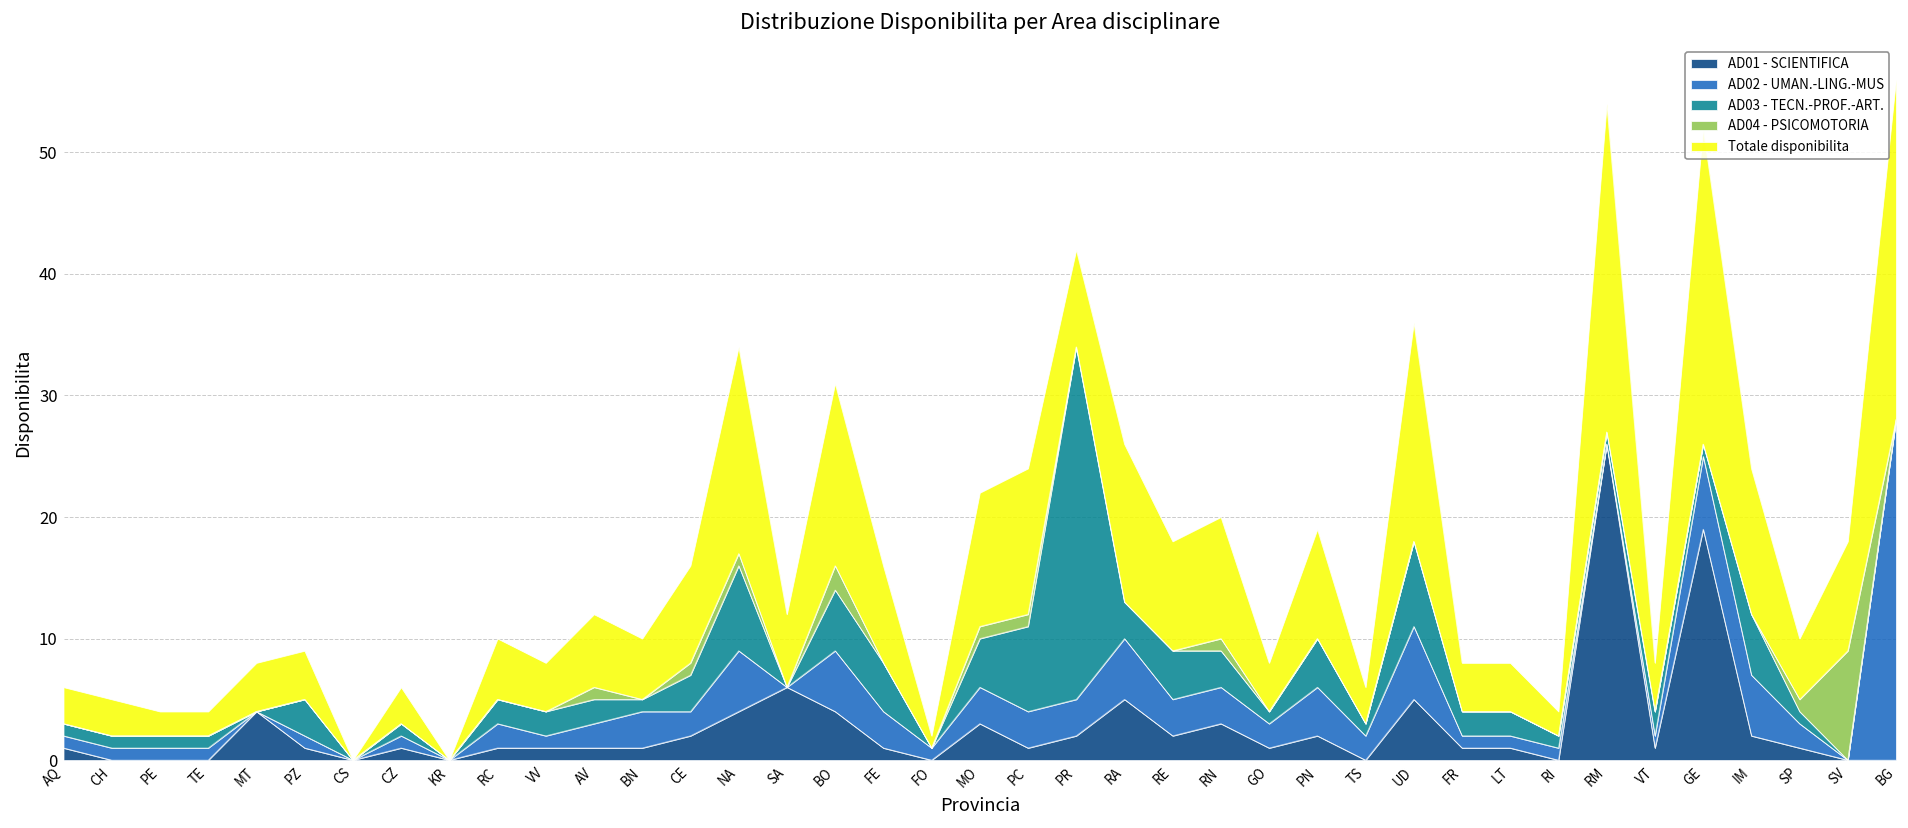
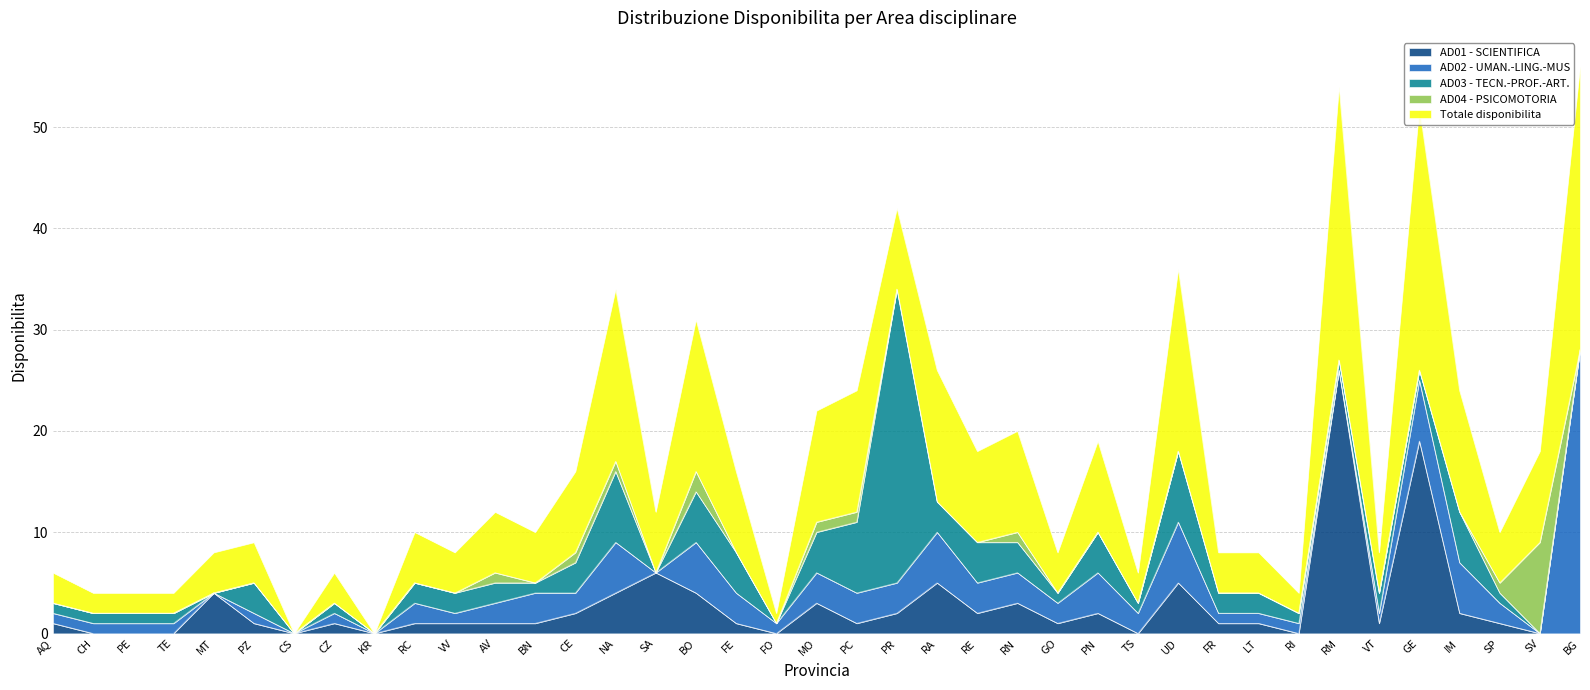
  {
    "AD01 - SCIENTIFICA": {
      "AQ": 1,
      "CH": 0,
      "PE": 0,
      "TE": 0,
      "PZ": 1,
      "CZ": 1,
      "RC": 1,
      "VV": 1,
      "AV": 1,
      "BN": 1,
      "CE": 2,
      "NA": 4,
      "BO": 4,
      "FE": 1,
      "FO": 0,
      "MO": 3,
      "PC": 1,
      "PR": 2,
      "RA": 5,
      "RE": 2,
      "RN": 3,
      "GO": 1,
      "PN": 2,
      "TS": 0,
      "UD": 5,
      "FR": 1,
      "LT": 1,
      "RI": 0,
      "VT": 1,
      "GE": 19,
      "IM": 2,
      "SP": 1,
      "BG": 0
    },
    "AD02 - UMAN.-LING.-MUS": {
      "AQ": 1,
      "CH": 1,
      "PE": 1,
      "TE": 1,
      "PZ": 1,
      "CZ": 1,
      "RC": 2,
      "VV": 1,
      "AV": 2,
      "BN": 3,
      "CE": 2,
      "NA": 5,
      "BO": 5,
      "FE": 3,
      "MO": 3,
      "PC": 3,
      "PR": 3,
      "RA": 5,
      "RE": 3,
      "RN": 3,
      "GO": 2,
      "PN": 4,
      "TS": 2,
      "UD": 6,
      "FR": 1,
      "LT": 1,
      "RI": 1,
      "VT": 1,
      "GE": 6,
      "IM": 5,
      "SP": 2
    },
    "AD03 - TECN.-PROF.-ART.": {
      "AV": 2,
      "CE": 3,
      "NA": 7,
      "BO": 5,
      "MO": 4,
      "PC": 7,
      "RN": 3,
      "SP": 1
    },
    "AD04 - PSICOMOTORIA": {
      "AV": 1,
      "CE": 1,
      "NA": 1,
      "BO": 2,
      "MO": 1,
      "PC": 1,
      "RN": 1,
      "SP": 1,
      "SV": 9
    },
    "Totale disponibilita": {
      "AQ": 3,
-     "CH": 3,
+     "CH": 2,
      "PE": 2,
      "TE": 2,
      "MT": 4,
      "PZ": 4,
      "CZ": 3,
      "RC": 5,
      "VV": 4,
      "AV": 6,
      "BN": 5,
      "CE": 8,
      "NA": 17,
      "SA": 6,
      "BO": 15,
      "FE": 8,
      "FO": 1,
      "MO": 11,
      "PC": 12,
      "PR": 8,
      "RA": 13,
      "RE": 9,
      "RN": 10,
      "GO": 4,
      "PN": 9,
      "TS": 3,
      "UD": 18,
      "FR": 4,
      "LT": 4,
      "RI": 2,
      "RM": 27,
      "VT": 4,
      "IM": 12,
      "SP": 5,
      "SV": 9,
      "BG": 28
    }
  }
